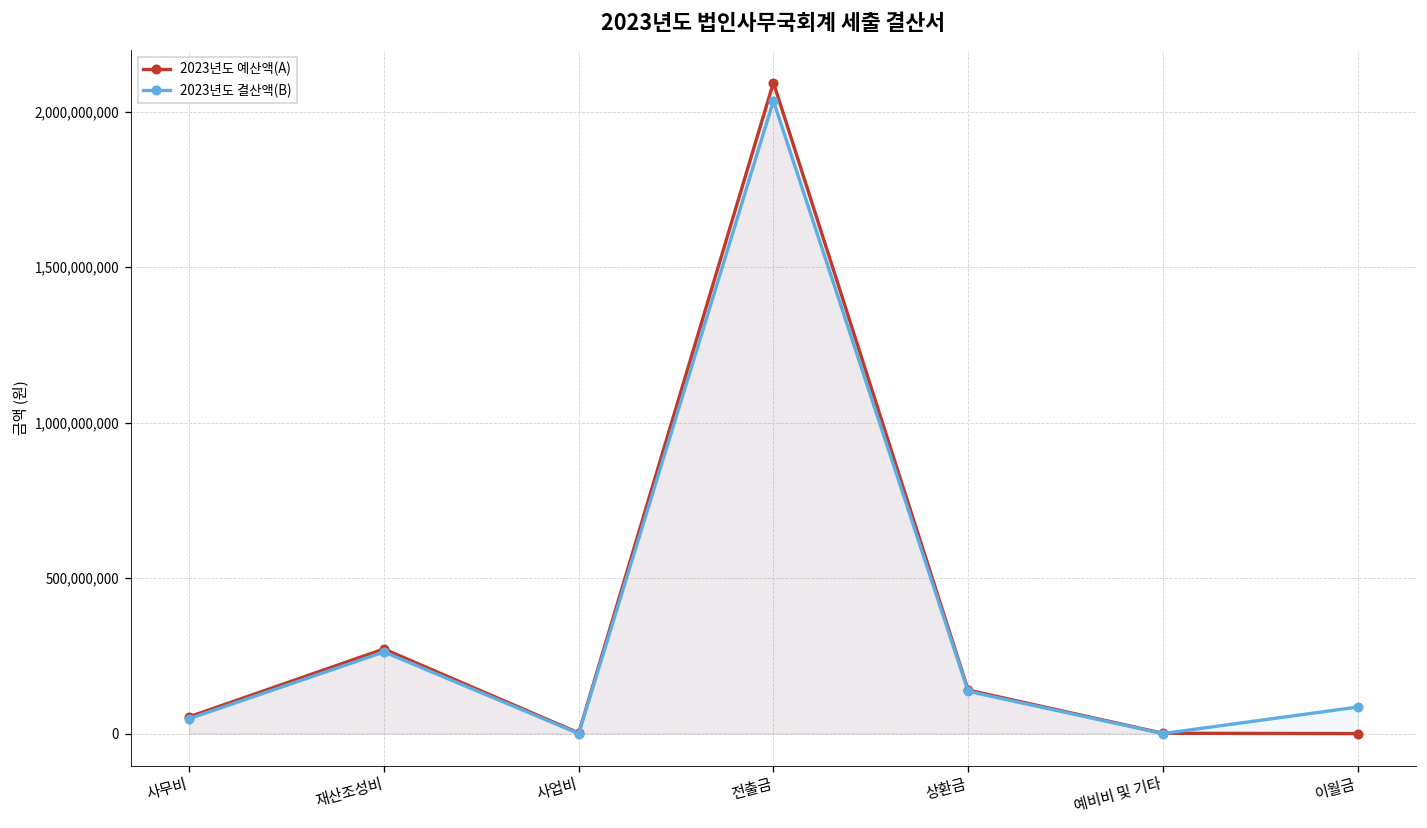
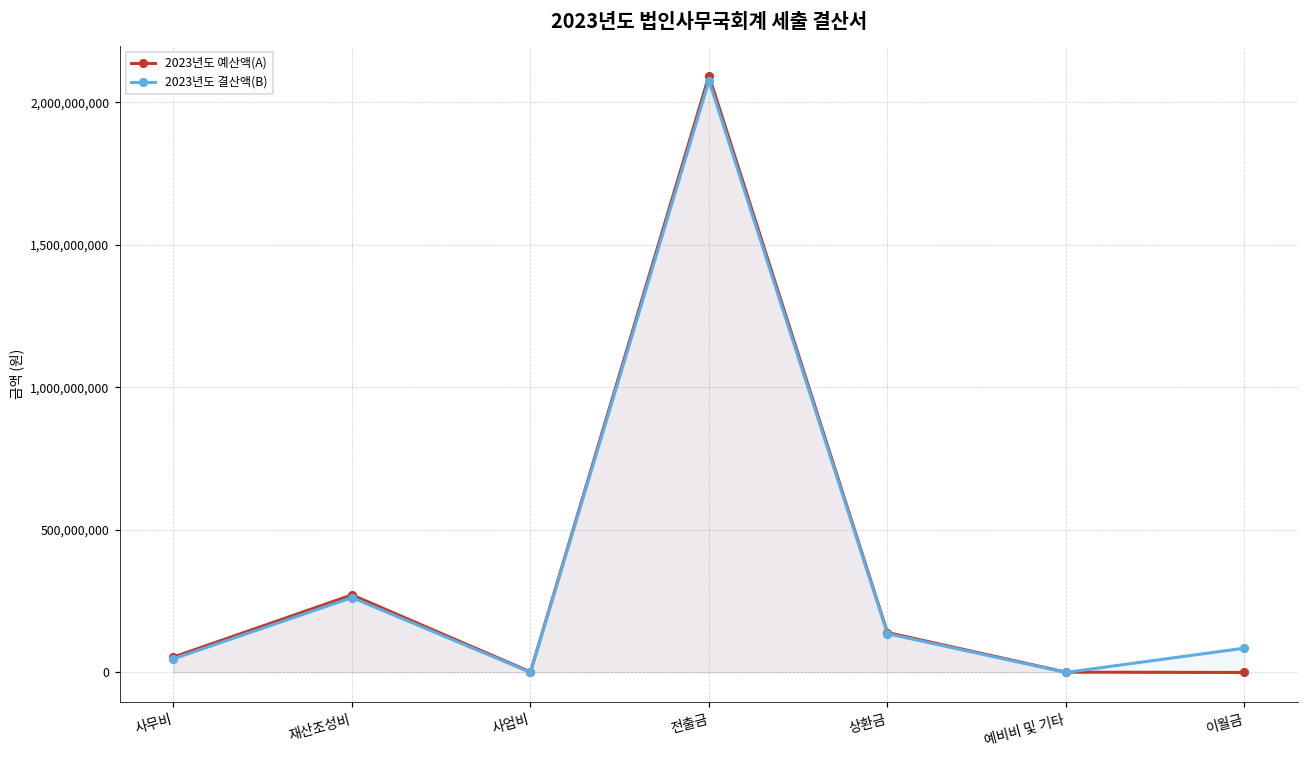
  {
    "2023년도 예산액(A)": {
      "전출금": "2,090,000,000",
      "이월금": "0"
    },
    "2023년도 결산액(B)": {
-     "전출금": "2,040,000,000",
+     "전출금": "2,080,000,000",
      "이월금": "90,000,000"
    }
  }
